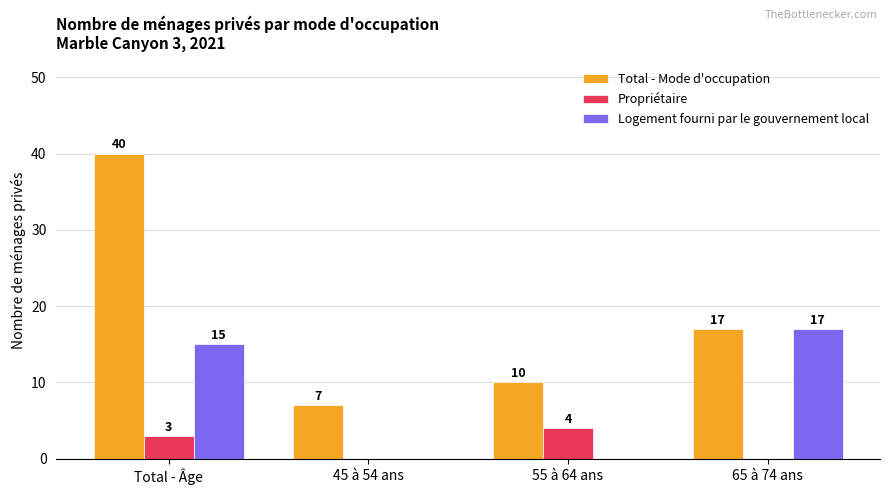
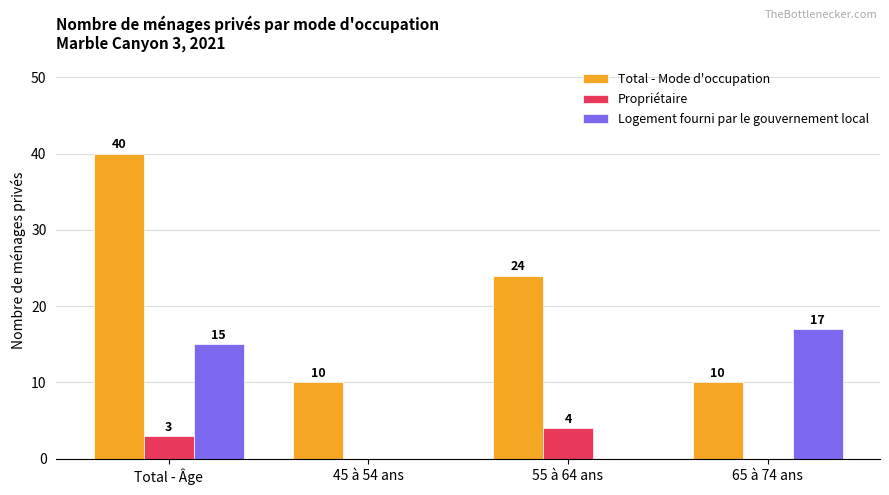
  {
    "Total - Mode d'occupation": {
      "Total - Âge": 40,
-     "45 à 54 ans": 7,
-     "55 à 64 ans": 10,
-     "65 à 74 ans": 17
+     "45 à 54 ans": 10,
+     "55 à 64 ans": 24,
+     "65 à 74 ans": 10
    },
    "Propriétaire": {
      "Total - Âge": 3,
      "55 à 64 ans": 4
    },
    "Logement fourni par le gouvernement local": {
      "Total - Âge": 15,
      "65 à 74 ans": 17
    }
  }
